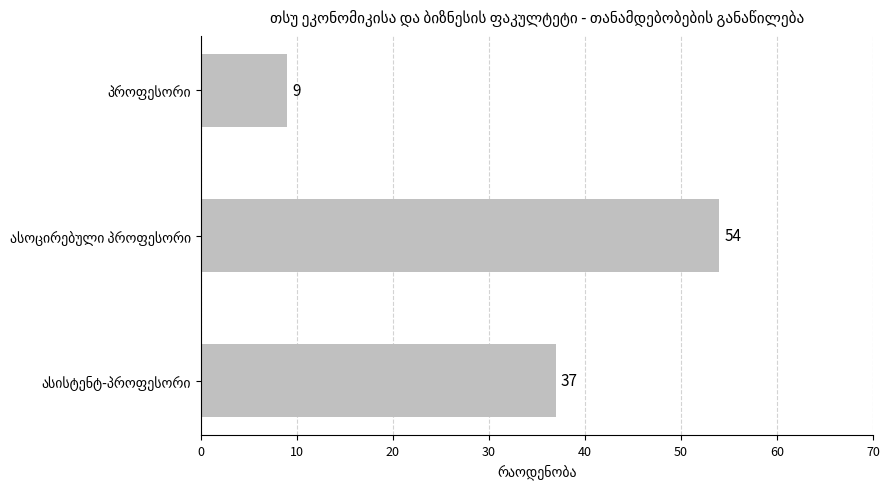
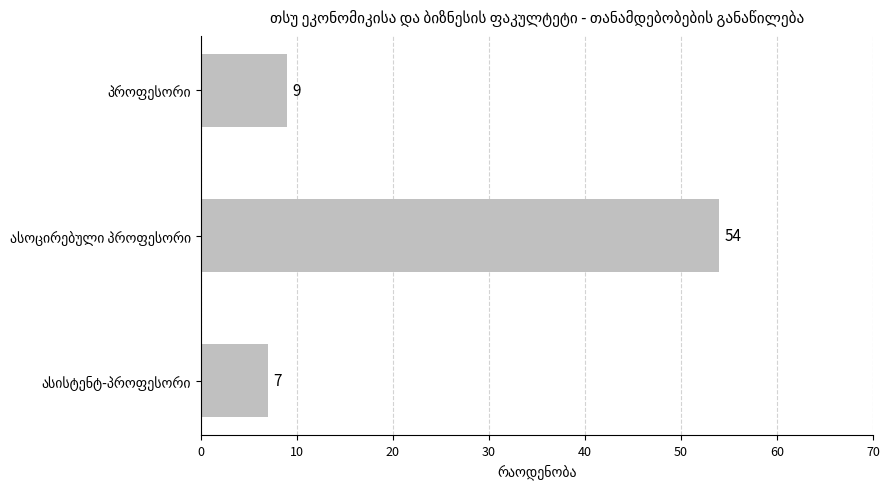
  {
    "პროფესორი": 9,
    "ასოცირებული პროფესორი": 54,
-   "ასისტენტ-პროფესორი": 37
+   "ასისტენტ-პროფესორი": 7
  }
